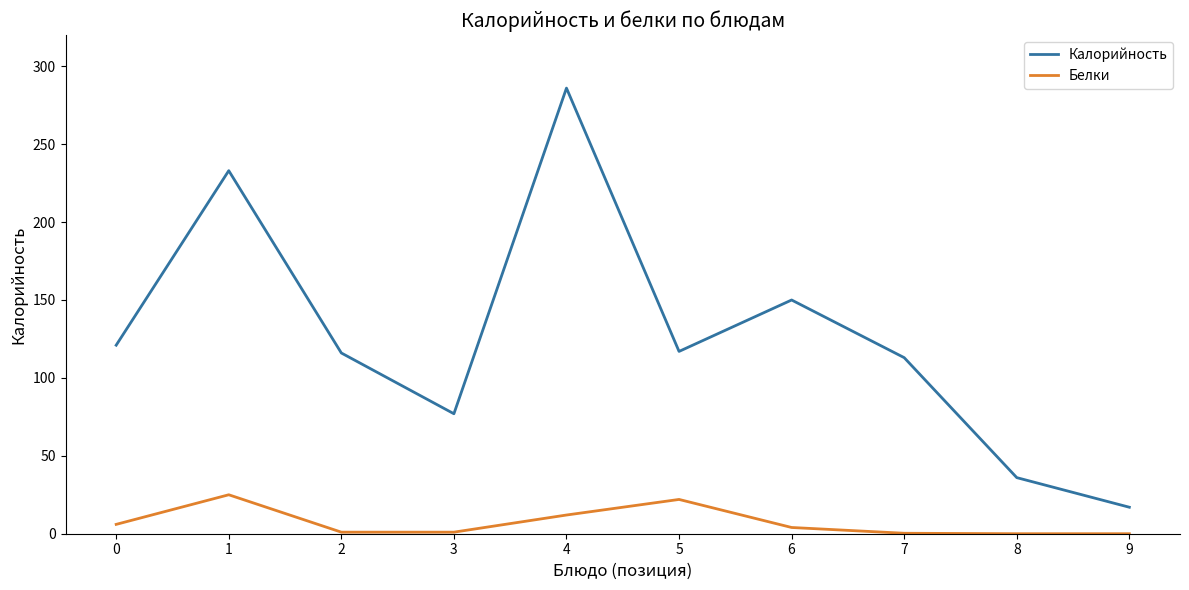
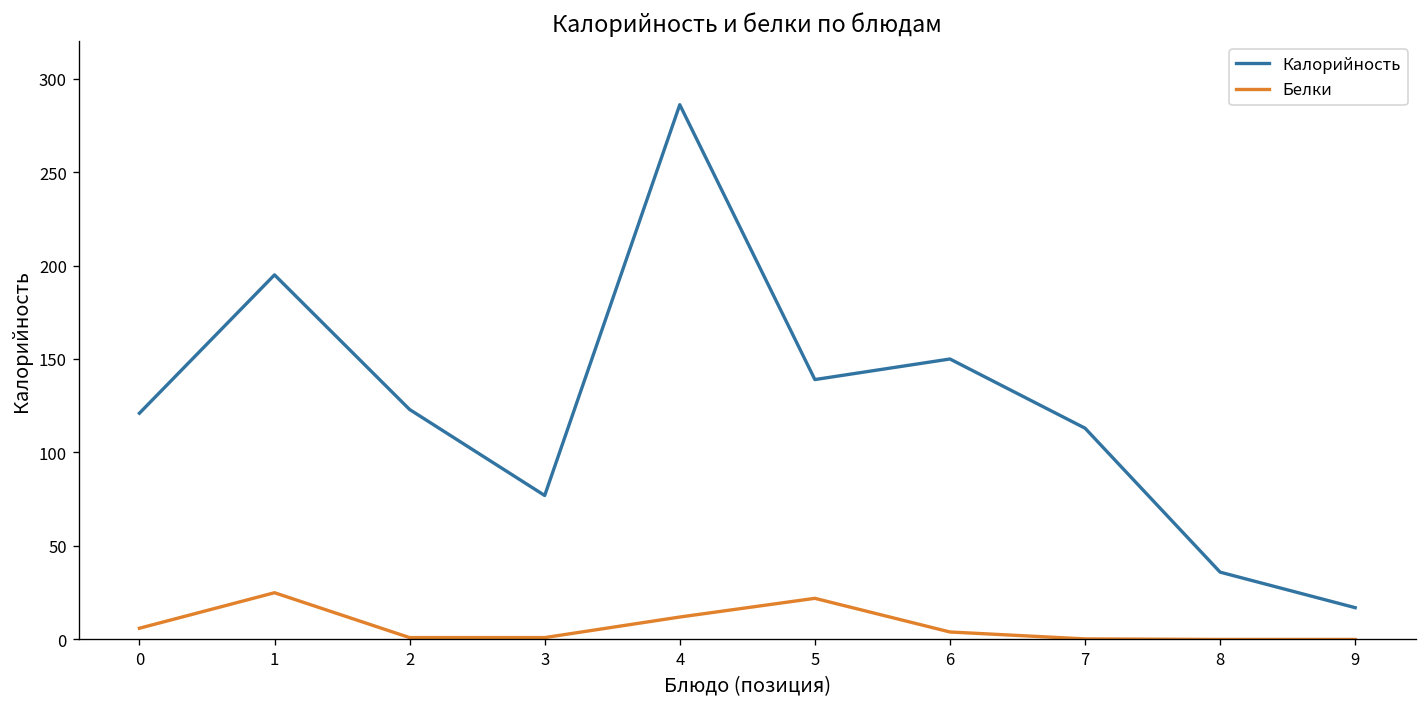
  {
    "Калорийность": {
      "0": 121,
-     "1": 233,
-     "2": 116,
+     "1": 195,
+     "2": 123,
      "3": 77,
      "4": 286,
-     "5": 117,
+     "5": 139,
      "6": 150,
      "7": 113,
      "8": 36,
      "9": 17
    },
    "Белки": {
      "0": 6,
      "1": 25,
      "2": 1,
      "3": 1,
      "4": 12,
      "5": 22,
      "6": 4,
      "7": 0,
      "8": 0,
      "9": 0
    }
  }
